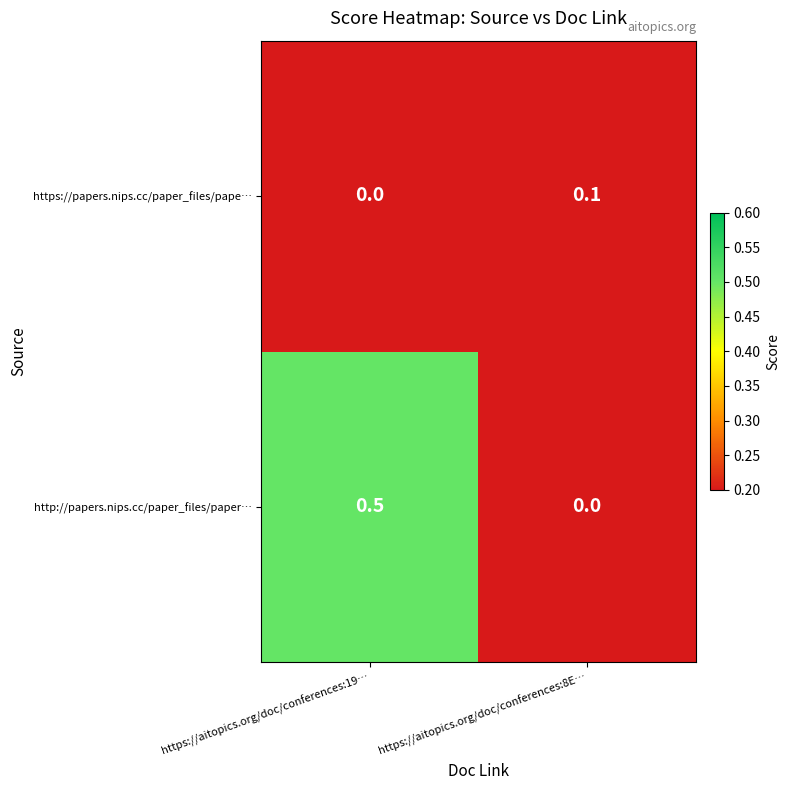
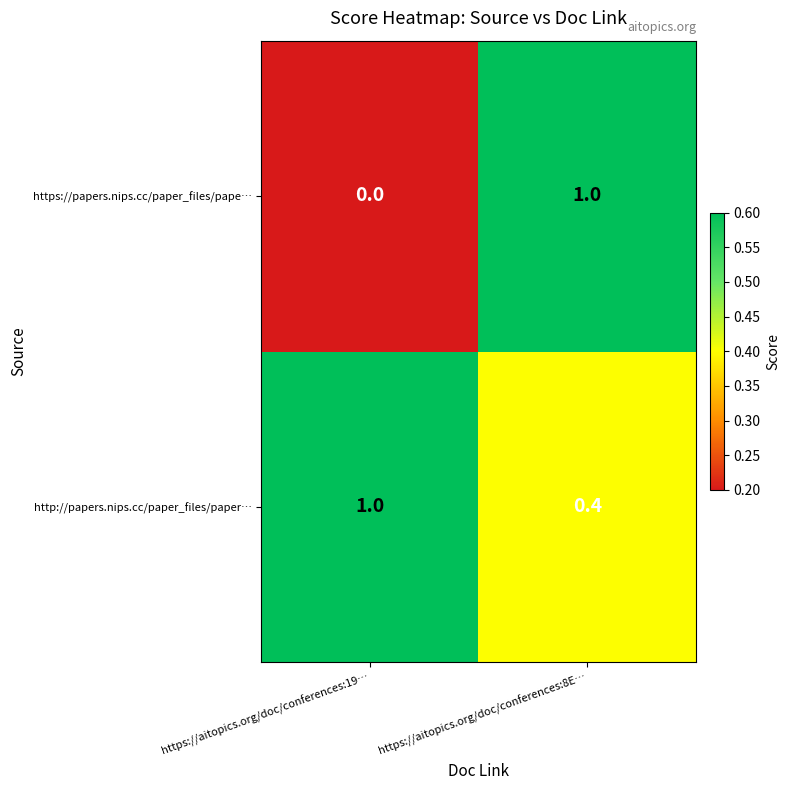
  {
    "https://papers.nips.cc/paper_files/pape…": {
      "https://aitopics.org/doc/conferences:19…": 0.0,
-     "https://aitopics.org/doc/conferences:8E…": 0.1
+     "https://aitopics.org/doc/conferences:8E…": 1.0
    },
    "http://papers.nips.cc/paper_files/paper…": {
-     "https://aitopics.org/doc/conferences:19…": 0.5,
-     "https://aitopics.org/doc/conferences:8E…": 0.0
+     "https://aitopics.org/doc/conferences:19…": 1.0,
+     "https://aitopics.org/doc/conferences:8E…": 0.4
    }
  }
